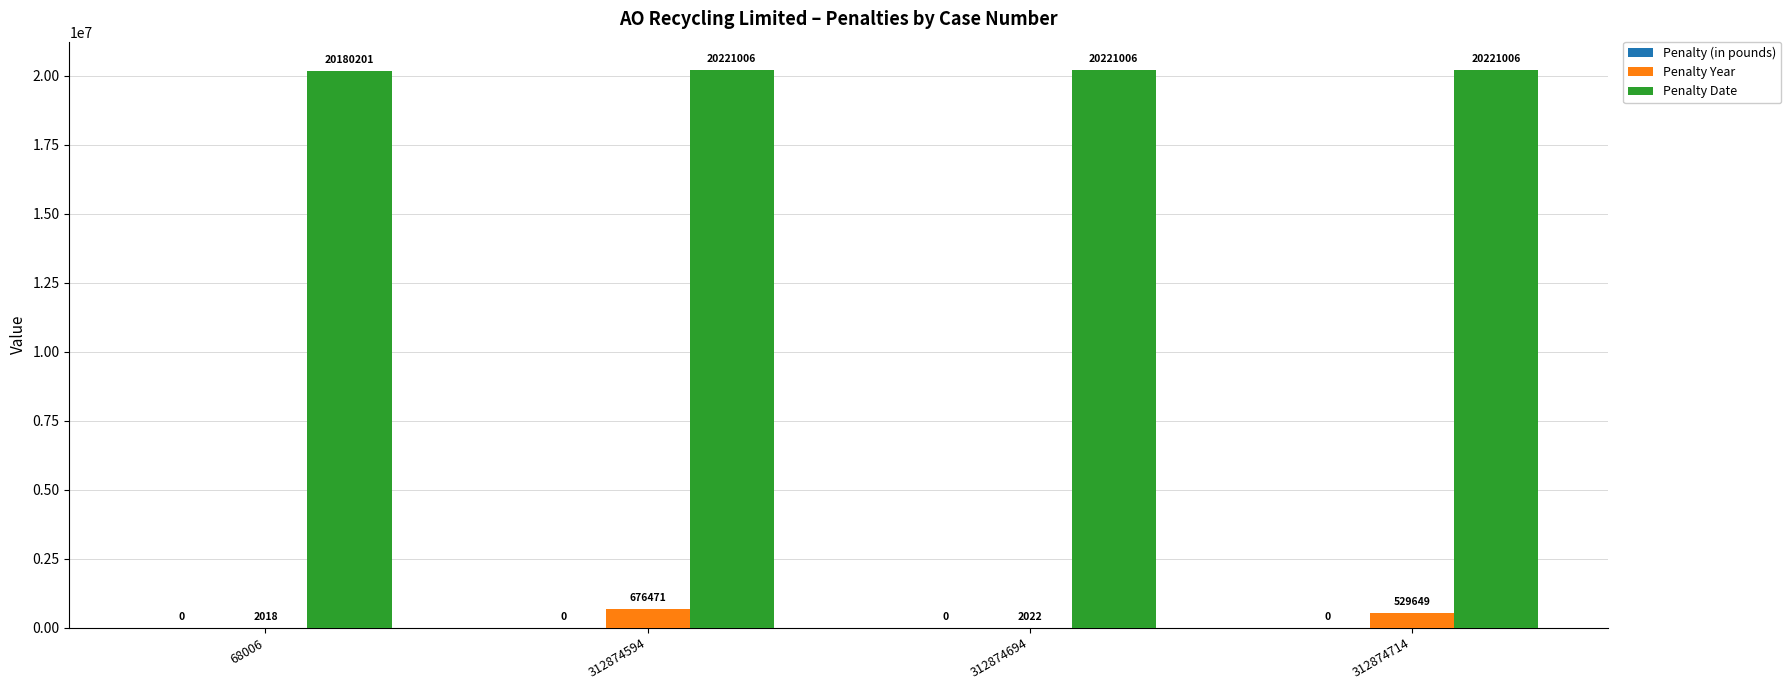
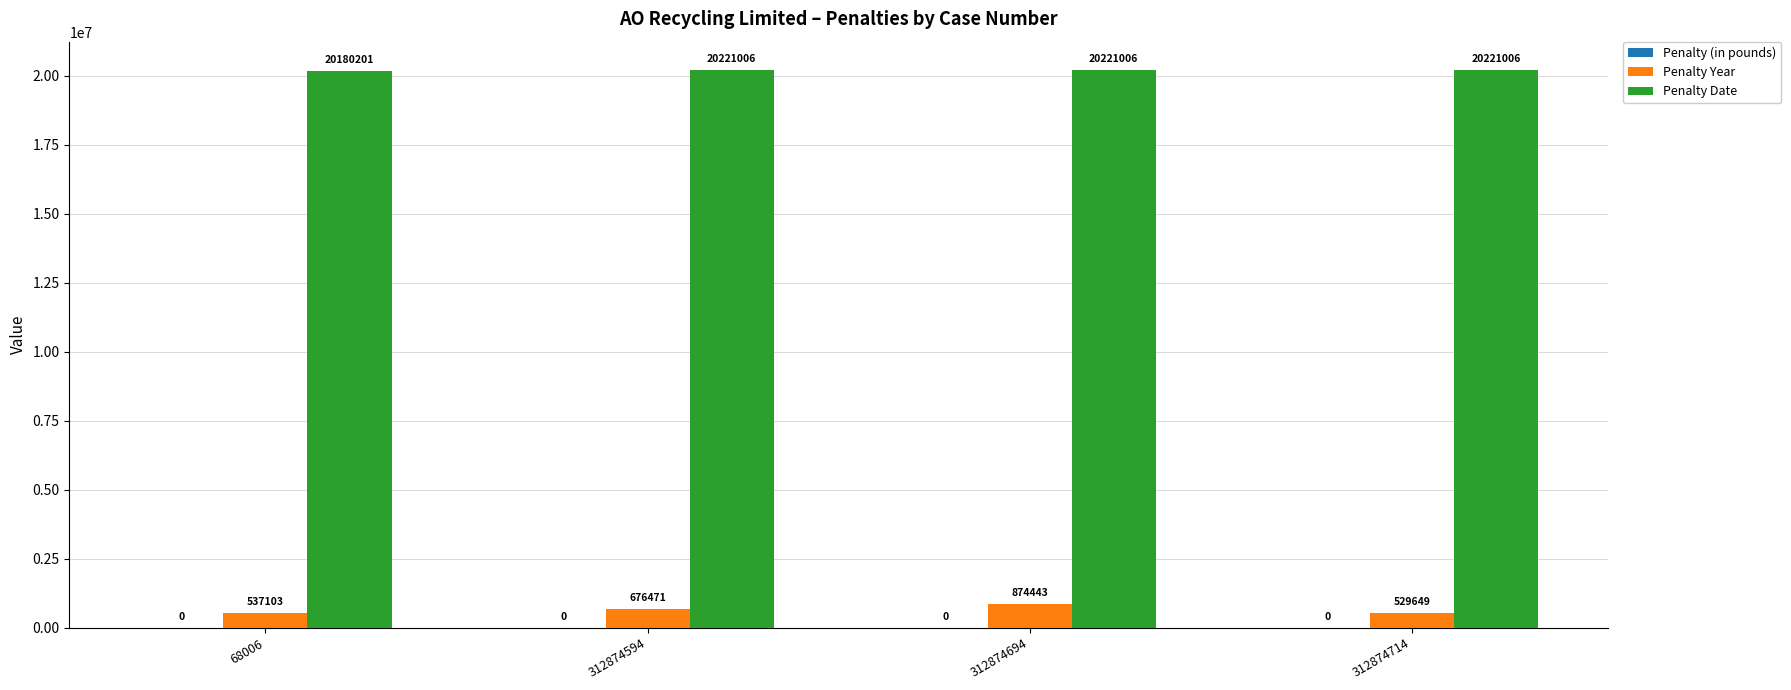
  {
    "Penalty (in pounds)": {
      "68006": 0,
      "312874594": 0,
      "312874694": 0,
      "312874714": 0
    },
    "Penalty Year": {
-     "68006": 2018,
+     "68006": 537103,
      "312874594": 676471,
-     "312874694": 2022,
+     "312874694": 874443,
      "312874714": 529649
    },
    "Penalty Date": {
      "68006": 20180201,
      "312874594": 20221006,
      "312874694": 20221006,
      "312874714": 20221006
    }
  }
